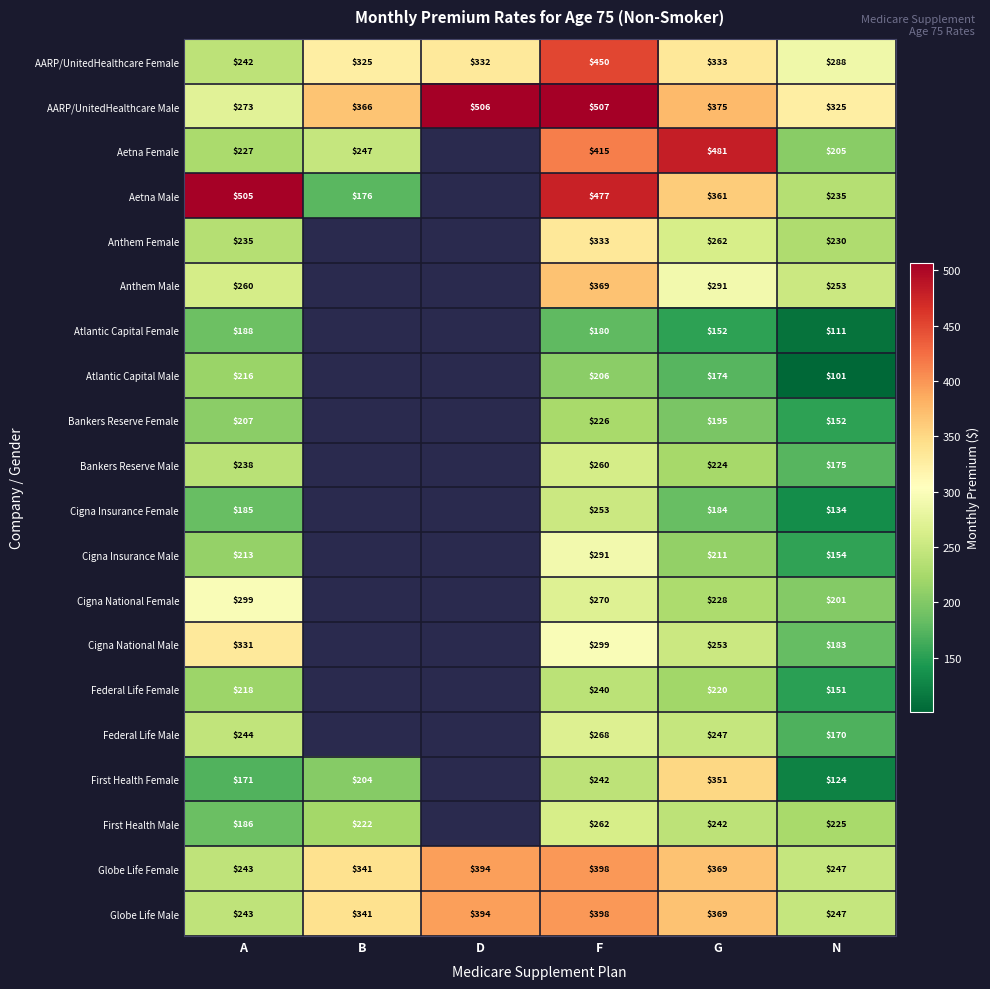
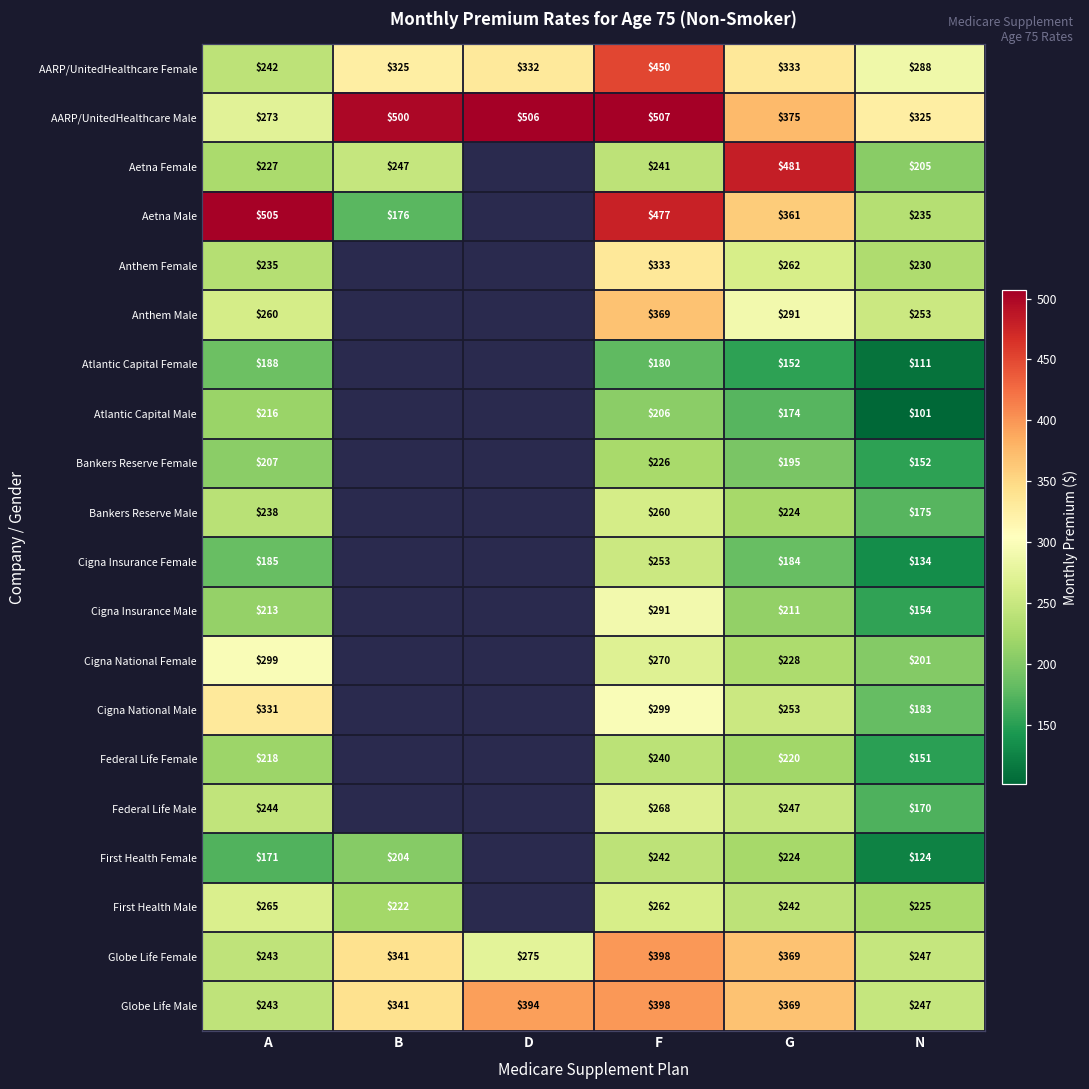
  {
    "AARP/UnitedHealthcare Female": {
      "A": "$242",
      "B": "$325",
      "D": "$332",
      "F": "$450",
      "G": "$333",
      "N": "$288"
    },
    "AARP/UnitedHealthcare Male": {
      "A": "$273",
-     "B": "$366",
+     "B": "$500",
      "D": "$506",
      "F": "$507",
      "G": "$375",
      "N": "$325"
    },
    "Aetna Female": {
      "A": "$227",
      "B": "$247",
-     "F": "$415",
+     "F": "$241",
      "G": "$481",
      "N": "$205"
    },
    "Aetna Male": {
      "A": "$505",
      "B": "$176",
      "F": "$477",
      "G": "$361",
      "N": "$235"
    },
    "Anthem Female": {
      "A": "$235",
      "F": "$333",
      "G": "$262",
      "N": "$230"
    },
    "Anthem Male": {
      "A": "$260",
      "F": "$369",
      "G": "$291",
      "N": "$253"
    },
    "Atlantic Capital Female": {
      "A": "$188",
      "F": "$180",
      "G": "$152",
      "N": "$111"
    },
    "Atlantic Capital Male": {
      "A": "$216",
      "F": "$206",
      "G": "$174",
      "N": "$101"
    },
    "Bankers Reserve Female": {
      "A": "$207",
      "F": "$226",
      "G": "$195",
      "N": "$152"
    },
    "Bankers Reserve Male": {
      "A": "$238",
      "F": "$260",
      "G": "$224",
      "N": "$175"
    },
    "Cigna Insurance Female": {
      "A": "$185",
      "F": "$253",
      "G": "$184",
      "N": "$134"
    },
    "Cigna Insurance Male": {
      "A": "$213",
      "F": "$291",
      "G": "$211",
      "N": "$154"
    },
    "Cigna National Female": {
      "A": "$299",
      "F": "$270",
      "G": "$228",
      "N": "$201"
    },
    "Cigna National Male": {
      "A": "$331",
      "F": "$299",
      "G": "$253",
      "N": "$183"
    },
    "Federal Life Female": {
      "A": "$218",
      "F": "$240",
      "G": "$220",
      "N": "$151"
    },
    "Federal Life Male": {
      "A": "$244",
      "F": "$268",
      "G": "$247",
      "N": "$170"
    },
    "First Health Female": {
      "A": "$171",
      "B": "$204",
      "F": "$242",
-     "G": "$351",
+     "G": "$224",
      "N": "$124"
    },
    "First Health Male": {
-     "A": "$186",
+     "A": "$265",
      "B": "$222",
      "F": "$262",
      "G": "$242",
      "N": "$225"
    },
    "Globe Life Female": {
      "A": "$243",
      "B": "$341",
-     "D": "$394",
+     "D": "$275",
      "F": "$398",
      "G": "$369",
      "N": "$247"
    },
    "Globe Life Male": {
      "A": "$243",
      "B": "$341",
      "D": "$394",
      "F": "$398",
      "G": "$369",
      "N": "$247"
    }
  }
